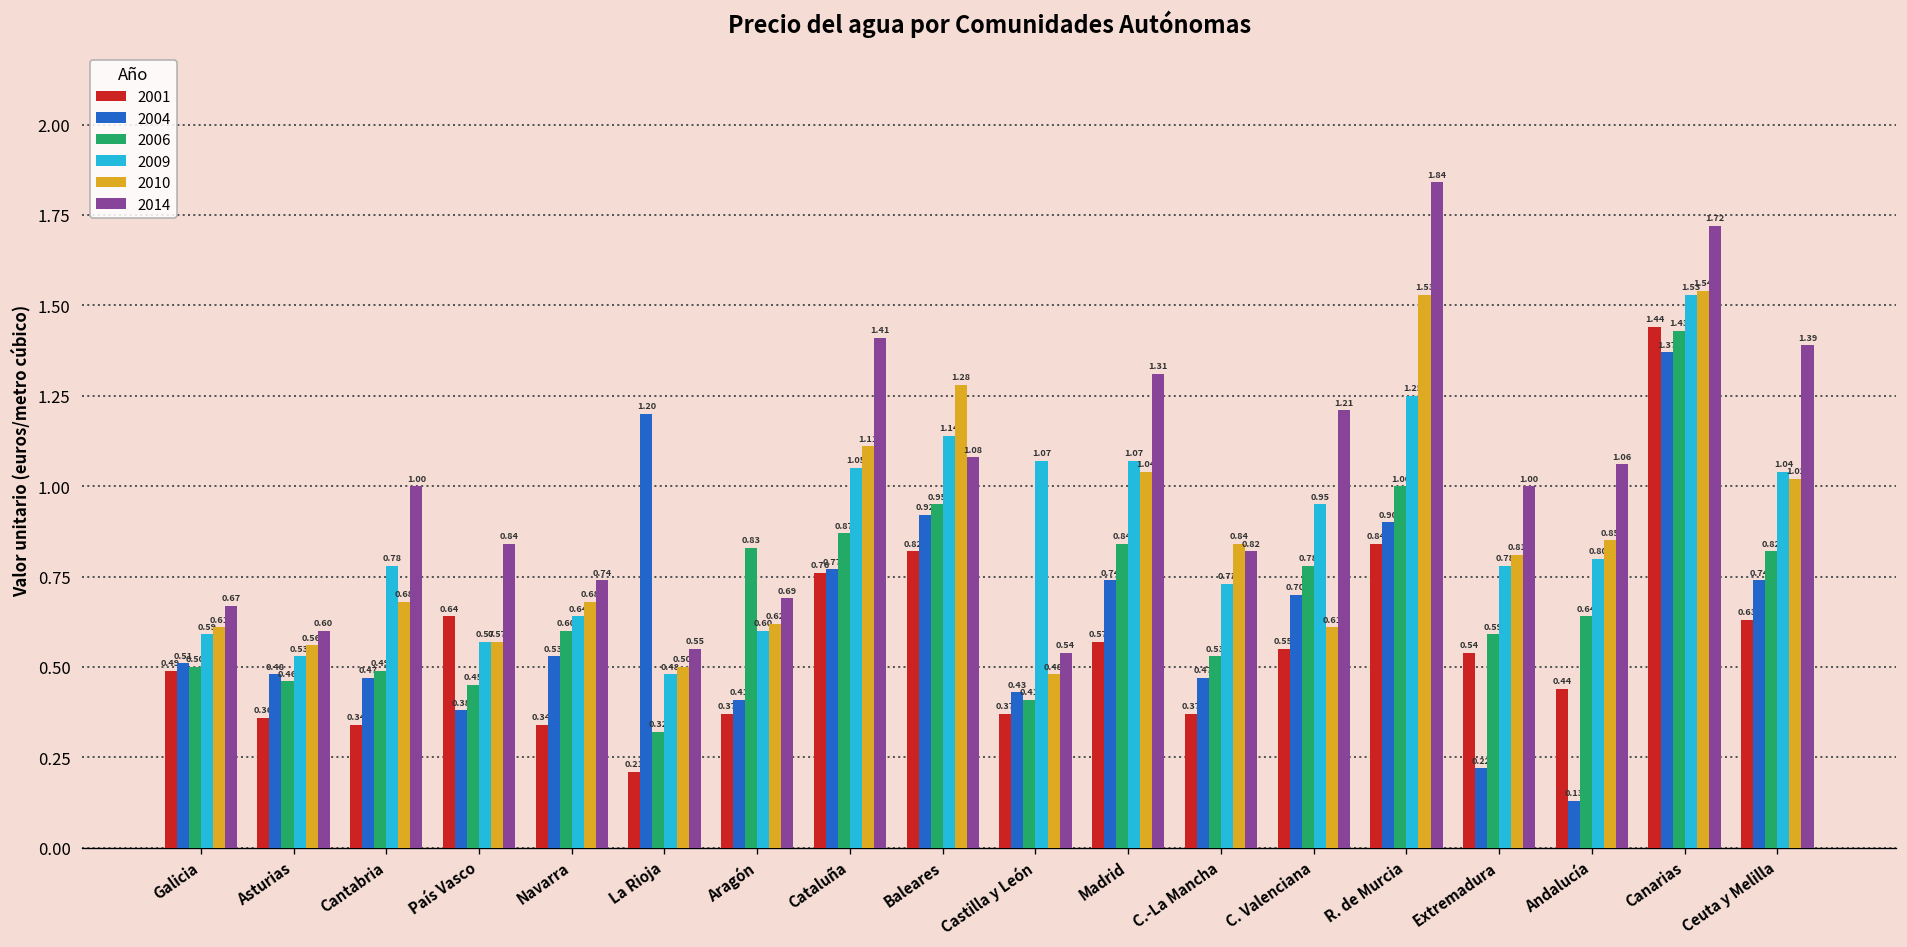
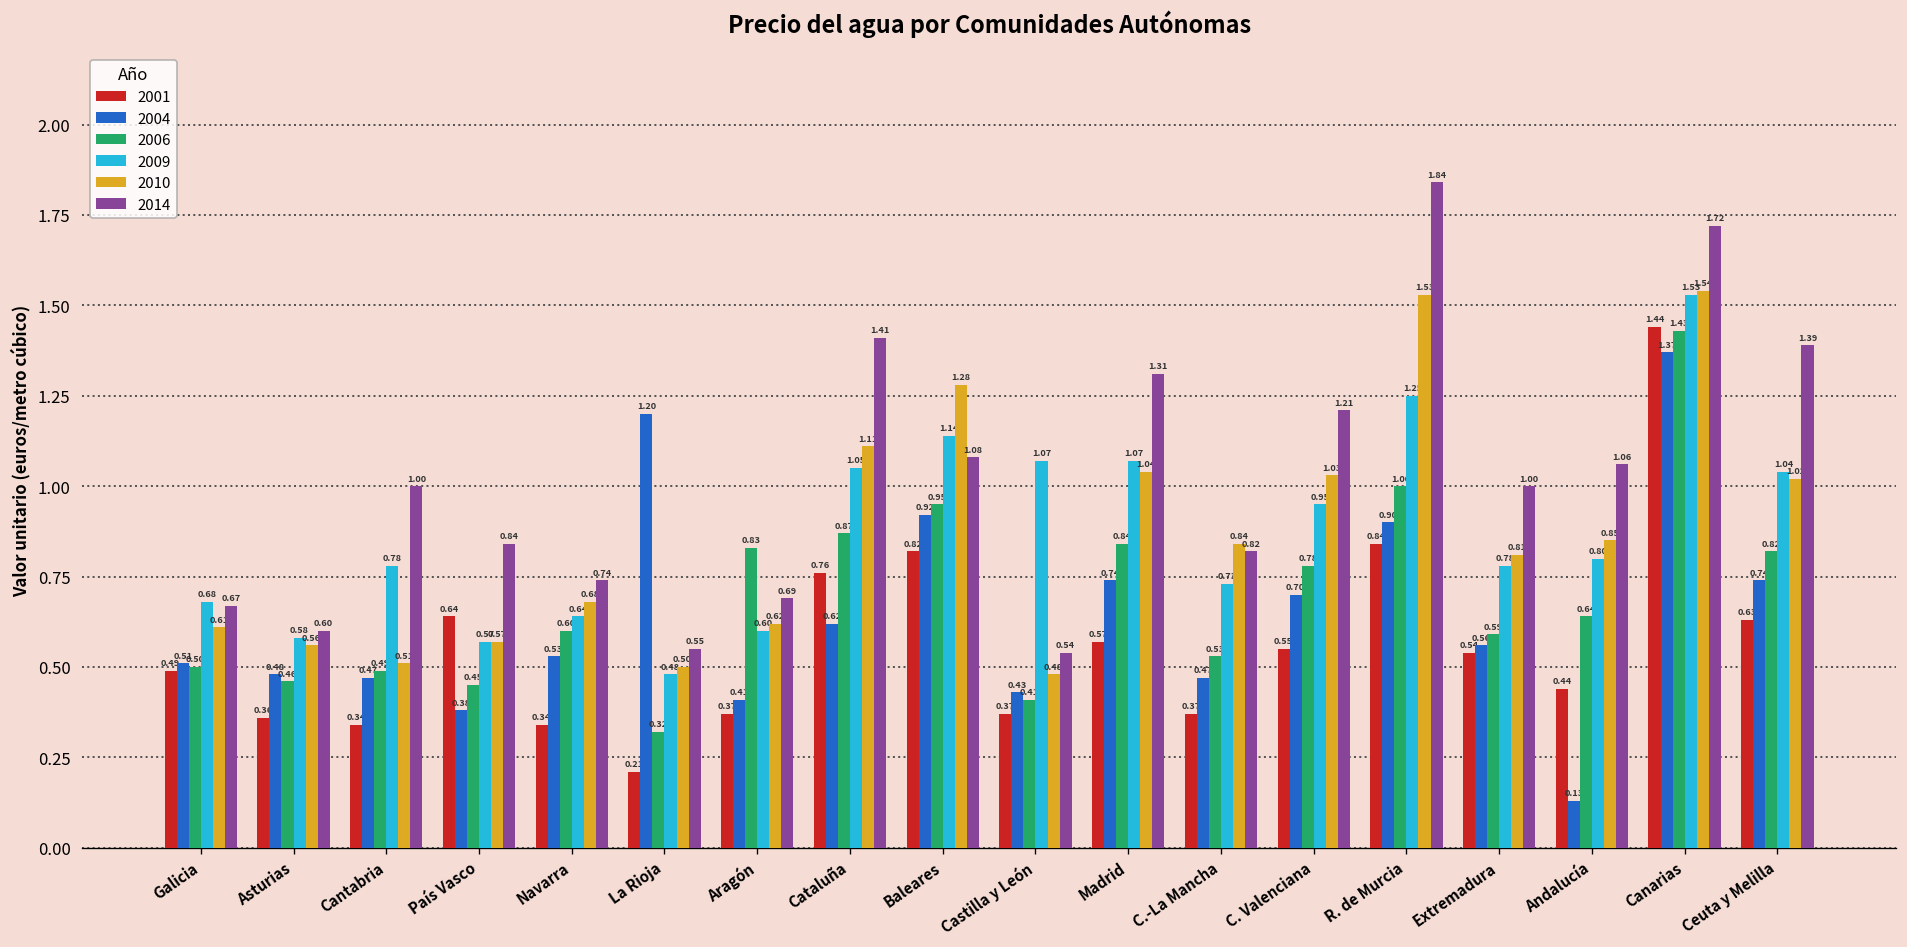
  {
    "2001": {
      "Galicia": 0.49,
      "Asturias": 0.36,
      "Cantabria": 0.34,
      "País Vasco": 0.64,
      "Navarra": 0.34,
      "La Rioja": 0.21,
      "Aragón": 0.37,
      "Cataluña": 0.76,
      "Baleares": 0.82,
      "Castilla y León": 0.37,
      "Madrid": 0.57,
      "C.-La Mancha": 0.37,
      "C. Valenciana": 0.55,
      "R. de Murcia": 0.84,
      "Extremadura": 0.54,
      "Andalucía": 0.44,
      "Canarias": 1.44,
      "Ceuta y Melilla": 0.63
    },
    "2004": {
      "Asturias": 0.48,
      "Cantabria": 0.47,
      "País Vasco": 0.38,
      "Navarra": 0.53,
      "La Rioja": 1.20,
      "Aragón": 0.41,
-     "Cataluña": 0.77,
+     "Cataluña": 0.62,
      "Baleares": 0.92,
      "Castilla y León": 0.43,
      "Madrid": 0.74,
      "C.-La Mancha": 0.47,
      "C. Valenciana": 0.70,
      "R. de Murcia": 0.90,
-     "Extremadura": 0.22,
+     "Extremadura": 0.56,
      "Andalucía": 0.13,
      "Canarias": 1.37,
      "Ceuta y Melilla": 0.74
    },
    "2006": {
      "Asturias": 0.46,
      "Cantabria": 0.49,
      "País Vasco": 0.45,
      "Navarra": 0.60,
      "La Rioja": 0.32,
      "Aragón": 0.83,
      "Cataluña": 0.87,
      "Baleares": 0.95,
      "Castilla y León": 0.41,
      "Madrid": 0.84,
      "C.-La Mancha": 0.53,
      "C. Valenciana": 0.78,
      "R. de Murcia": 1.00,
      "Extremadura": 0.59,
      "Andalucía": 0.64,
      "Canarias": 1.43,
      "Ceuta y Melilla": 0.82
    },
    "2009": {
-     "Galicia": 0.59,
-     "Asturias": 0.53,
+     "Galicia": 0.68,
+     "Asturias": 0.58,
      "Cantabria": 0.78,
      "Navarra": 0.64,
      "La Rioja": 0.48,
      "Aragón": 0.60,
      "Cataluña": 1.05,
      "Baleares": 1.14,
      "Castilla y León": 1.07,
      "Madrid": 1.07,
      "C.-La Mancha": 0.73,
      "C. Valenciana": 0.95,
      "R. de Murcia": 1.25,
      "Extremadura": 0.78,
      "Andalucía": 0.80,
      "Ceuta y Melilla": 1.04
    },
    "2010": {
      "Galicia": 0.61,
      "Asturias": 0.56,
-     "Cantabria": 0.68,
+     "Cantabria": 0.51,
      "Navarra": 0.68,
      "La Rioja": 0.50,
      "Aragón": 0.62,
      "Cataluña": 1.11,
      "Baleares": 1.28,
      "Castilla y León": 0.48,
      "Madrid": 1.04,
      "C.-La Mancha": 0.84,
-     "C. Valenciana": 0.61,
+     "C. Valenciana": 1.03,
      "R. de Murcia": 1.53,
      "Extremadura": 0.81,
      "Andalucía": 0.85,
      "Ceuta y Melilla": 1.02
    },
    "2014": {
      "Galicia": 0.67,
      "Asturias": 0.60,
      "Cantabria": 1.00,
      "País Vasco": 0.84,
      "Navarra": 0.74,
      "La Rioja": 0.55,
      "Aragón": 0.69,
      "Cataluña": 1.41,
      "Baleares": 1.08,
      "Castilla y León": 0.54,
      "Madrid": 1.31,
      "C.-La Mancha": 0.82,
      "C. Valenciana": 1.21,
      "R. de Murcia": 1.84,
      "Extremadura": 1.00,
      "Andalucía": 1.06,
      "Canarias": 1.72,
      "Ceuta y Melilla": 1.39
    }
  }
